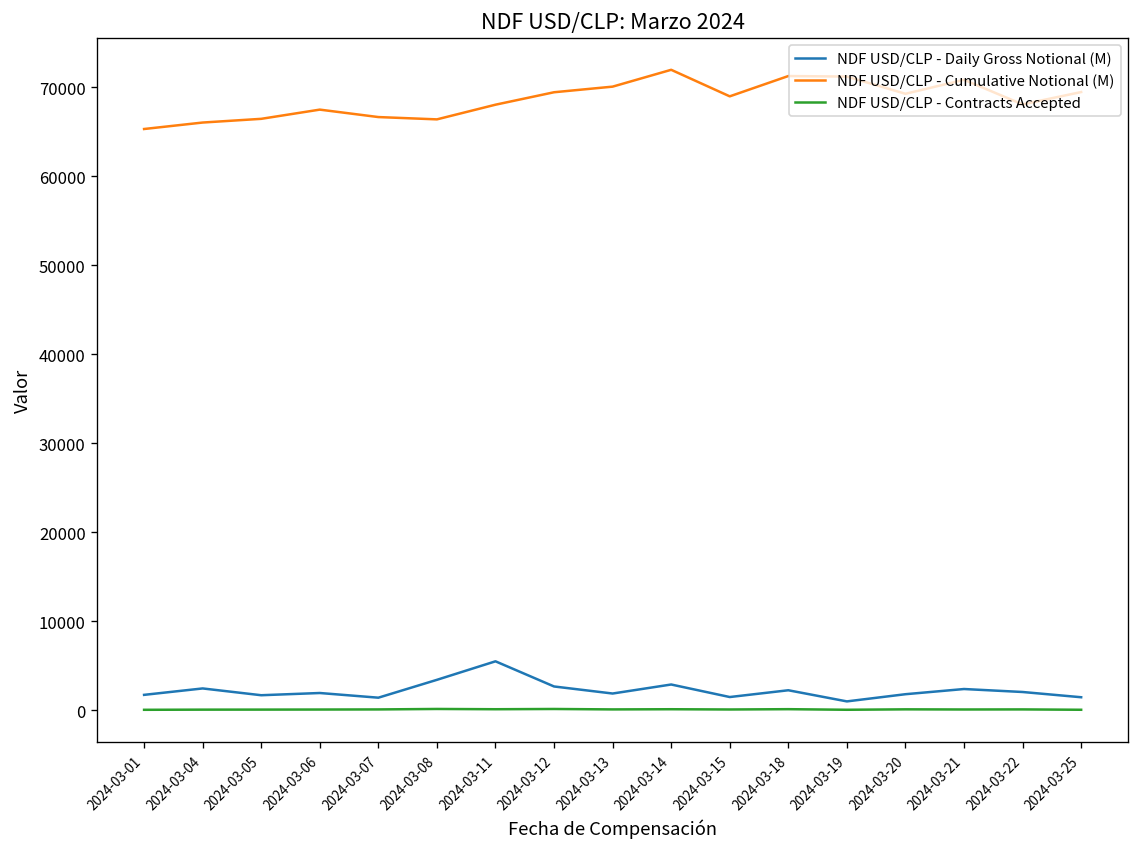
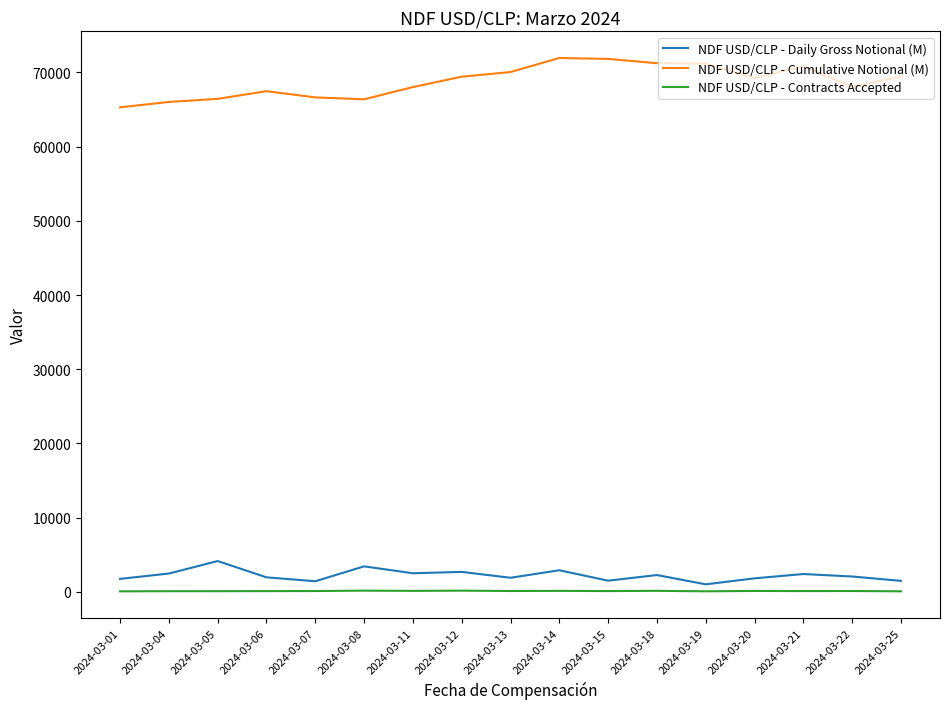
  {
    "NDF USD/CLP - Daily Gross Notional (M)": {
      "2024-03-01": 2000,
      "2024-03-04": 2000,
-     "2024-03-05": 2000,
+     "2024-03-05": 4000,
      "2024-03-06": 2000,
      "2024-03-07": 1000,
      "2024-03-08": 3000,
-     "2024-03-11": 6000,
+     "2024-03-11": 3000,
      "2024-03-12": 3000,
      "2024-03-13": 2000,
      "2024-03-14": 3000,
      "2024-03-15": 2000,
      "2024-03-18": 2000,
      "2024-03-19": 1000,
      "2024-03-20": 2000,
      "2024-03-21": 2000,
      "2024-03-22": 2000,
      "2024-03-25": 1000
    },
    "NDF USD/CLP - Cumulative Notional (M)": {
      "2024-03-01": 65000,
      "2024-03-04": 66000,
      "2024-03-05": 66000,
      "2024-03-06": 67000,
      "2024-03-07": 67000,
      "2024-03-08": 66000,
      "2024-03-11": 68000,
      "2024-03-12": 69000,
      "2024-03-13": 70000,
      "2024-03-14": 72000,
-     "2024-03-15": 69000,
+     "2024-03-15": 72000,
      "2024-03-18": 71000
    },
    "NDF USD/CLP - Contracts Accepted": {
      "2024-03-01": 0,
      "2024-03-04": 0,
      "2024-03-05": 0,
      "2024-03-06": 0,
      "2024-03-07": 0,
      "2024-03-08": 0,
      "2024-03-11": 0,
      "2024-03-12": 0,
      "2024-03-13": 0,
      "2024-03-14": 0,
      "2024-03-15": 0,
      "2024-03-18": 0,
      "2024-03-19": 0,
      "2024-03-20": 0,
      "2024-03-21": 0,
      "2024-03-22": 0,
      "2024-03-25": 0
    }
  }
